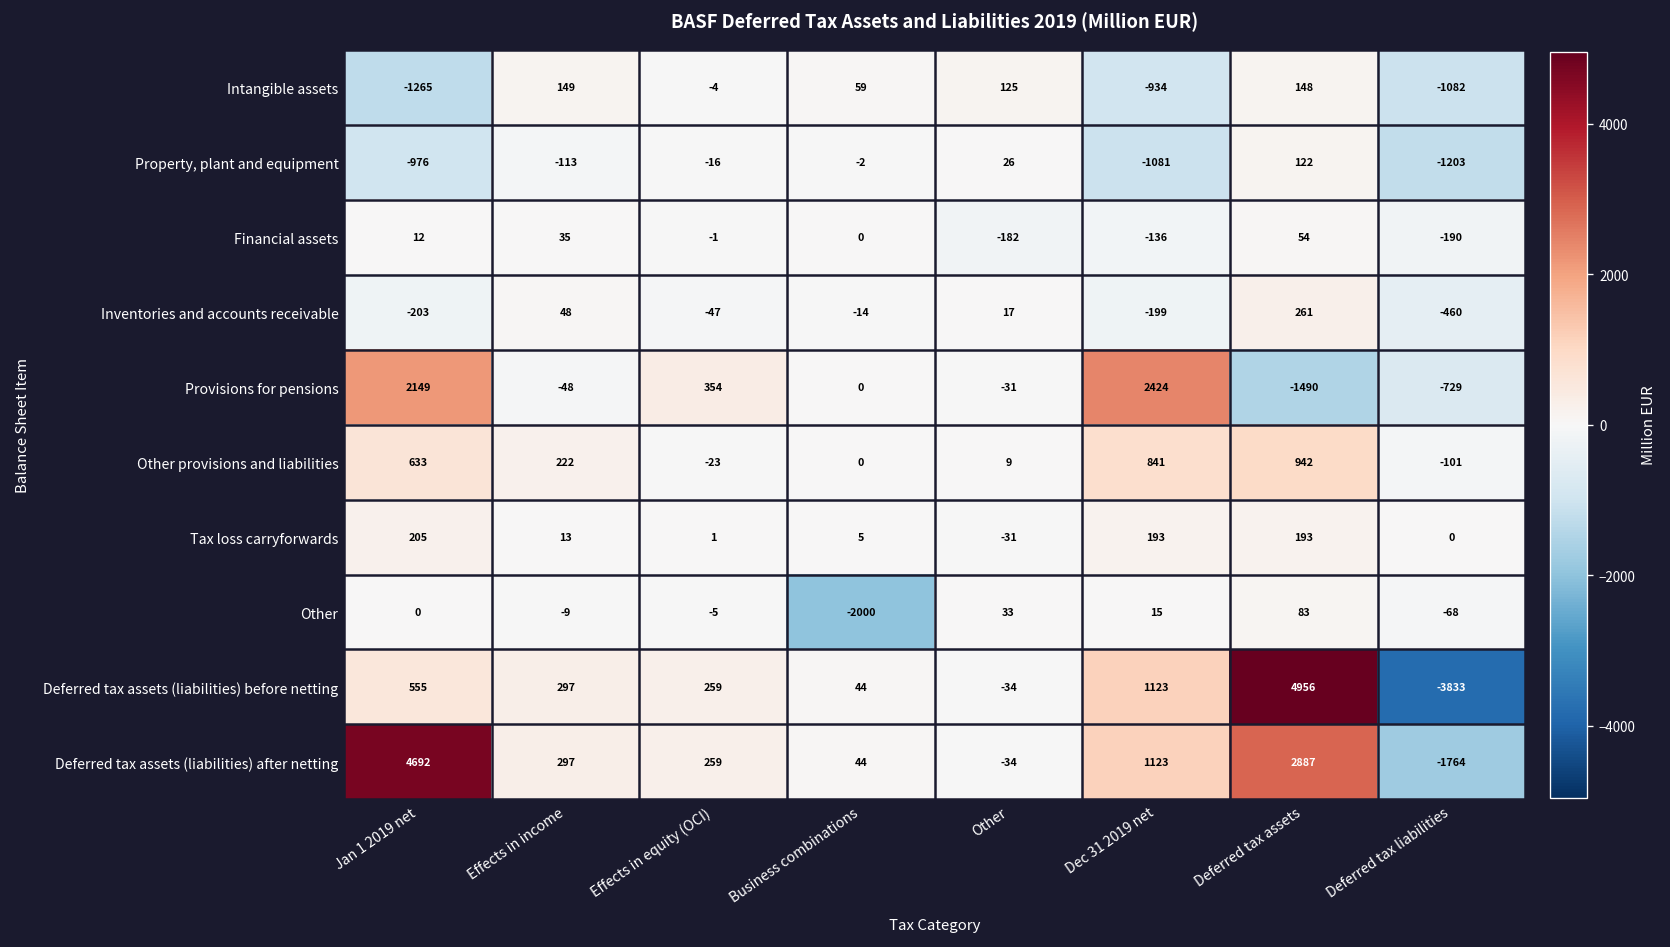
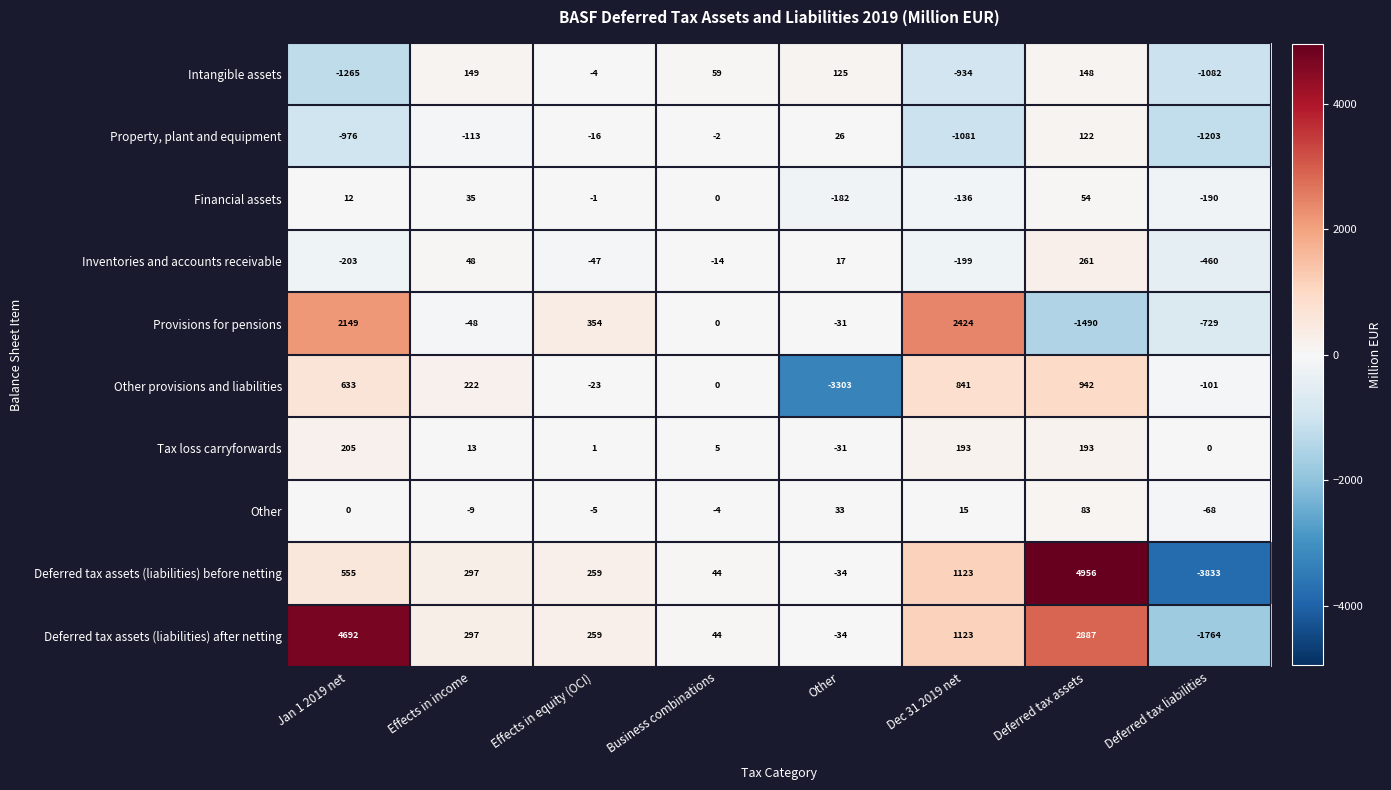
  {
    "Intangible assets": {
      "Jan 1 2019 net": -1265,
      "Effects in income": 149,
      "Effects in equity (OCI)": -4,
      "Business combinations": 59,
      "Other": 125,
      "Dec 31 2019 net": -934,
      "Deferred tax assets": 148,
      "Deferred tax liabilities": -1082
    },
    "Property, plant and equipment": {
      "Jan 1 2019 net": -976,
      "Effects in income": -113,
      "Effects in equity (OCI)": -16,
      "Business combinations": -2,
      "Other": 26,
      "Dec 31 2019 net": -1081,
      "Deferred tax assets": 122,
      "Deferred tax liabilities": -1203
    },
    "Financial assets": {
      "Jan 1 2019 net": 12,
      "Effects in income": 35,
      "Effects in equity (OCI)": -1,
      "Business combinations": 0,
      "Other": -182,
      "Dec 31 2019 net": -136,
      "Deferred tax assets": 54,
      "Deferred tax liabilities": -190
    },
    "Inventories and accounts receivable": {
      "Jan 1 2019 net": -203,
      "Effects in income": 48,
      "Effects in equity (OCI)": -47,
      "Business combinations": -14,
      "Other": 17,
      "Dec 31 2019 net": -199,
      "Deferred tax assets": 261,
      "Deferred tax liabilities": -460
    },
    "Provisions for pensions": {
      "Jan 1 2019 net": 2149,
      "Effects in income": -48,
      "Effects in equity (OCI)": 354,
      "Business combinations": 0,
      "Other": -31,
      "Dec 31 2019 net": 2424,
      "Deferred tax assets": -1490,
      "Deferred tax liabilities": -729
    },
    "Other provisions and liabilities": {
      "Jan 1 2019 net": 633,
      "Effects in income": 222,
      "Effects in equity (OCI)": -23,
      "Business combinations": 0,
-     "Other": 9,
+     "Other": -3303,
      "Dec 31 2019 net": 841,
      "Deferred tax assets": 942,
      "Deferred tax liabilities": -101
    },
    "Tax loss carryforwards": {
      "Jan 1 2019 net": 205,
      "Effects in income": 13,
      "Effects in equity (OCI)": 1,
      "Business combinations": 5,
      "Other": -31,
      "Dec 31 2019 net": 193,
      "Deferred tax assets": 193,
      "Deferred tax liabilities": 0
    },
    "Other": {
      "Jan 1 2019 net": 0,
      "Effects in income": -9,
      "Effects in equity (OCI)": -5,
-     "Business combinations": -2000,
+     "Business combinations": -4,
      "Other": 33,
      "Dec 31 2019 net": 15,
      "Deferred tax assets": 83,
      "Deferred tax liabilities": -68
    },
    "Deferred tax assets (liabilities) before netting": {
      "Jan 1 2019 net": 555,
      "Effects in income": 297,
      "Effects in equity (OCI)": 259,
      "Business combinations": 44,
      "Other": -34,
      "Dec 31 2019 net": 1123,
      "Deferred tax assets": 4956,
      "Deferred tax liabilities": -3833
    },
    "Deferred tax assets (liabilities) after netting": {
      "Jan 1 2019 net": 4692,
      "Effects in income": 297,
      "Effects in equity (OCI)": 259,
      "Business combinations": 44,
      "Other": -34,
      "Dec 31 2019 net": 1123,
      "Deferred tax assets": 2887,
      "Deferred tax liabilities": -1764
    }
  }
